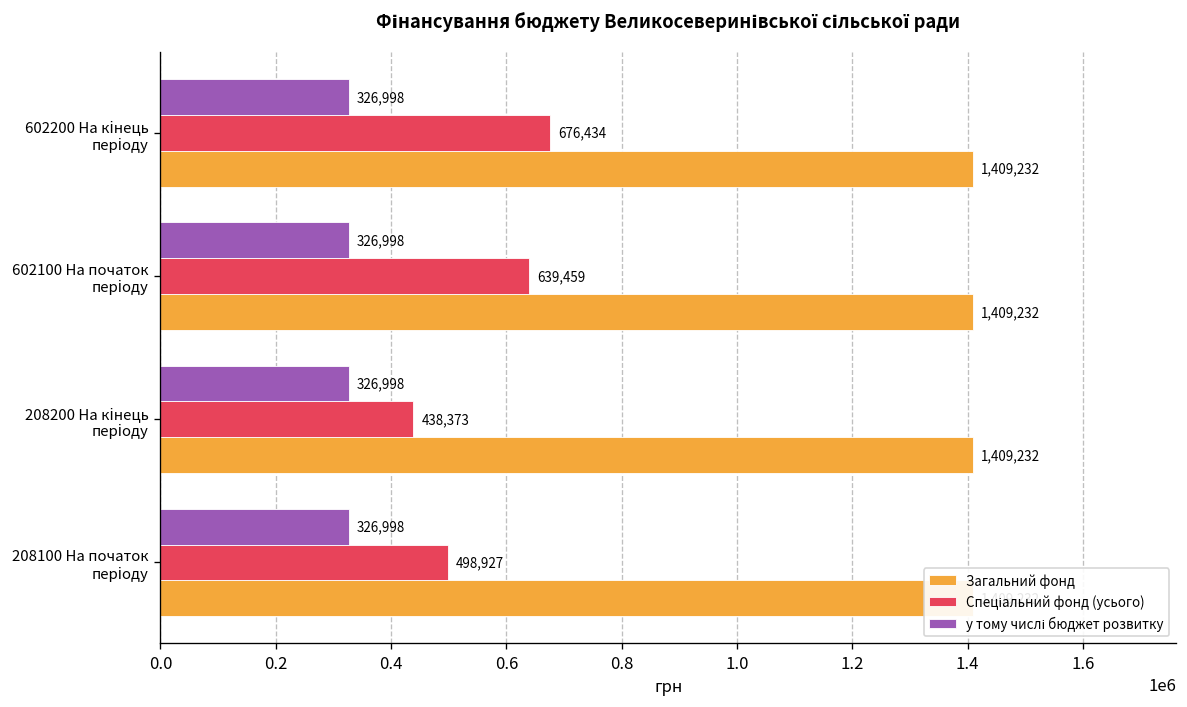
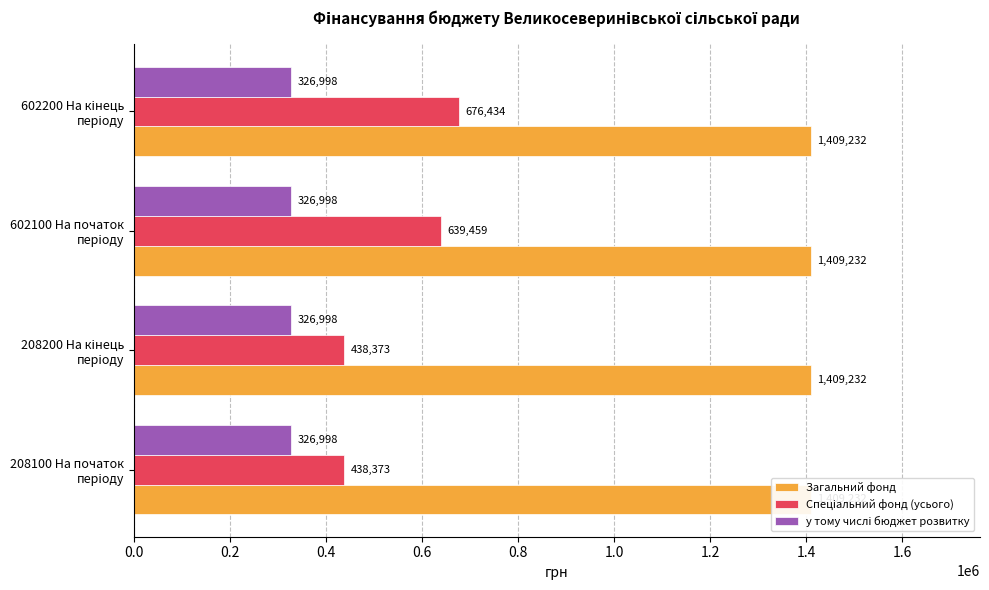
  {
    "Загальний фонд": {
      "602200 На кінець періоду": "1,409,232",
      "602100 На початок періоду": "1,409,232",
      "208200 На кінець періоду": "1,409,232"
    },
    "Спеціальний фонд (усього)": {
      "602200 На кінець періоду": "676,434",
      "602100 На початок періоду": "639,459",
      "208200 На кінець періоду": "438,373",
-     "208100 На початок періоду": "498,927"
+     "208100 На початок періоду": "438,373"
    },
    "у тому числі бюджет розвитку": {
      "602200 На кінець періоду": "326,998",
      "602100 На початок періоду": "326,998",
      "208200 На кінець періоду": "326,998",
      "208100 На початок періоду": "326,998"
    }
  }
